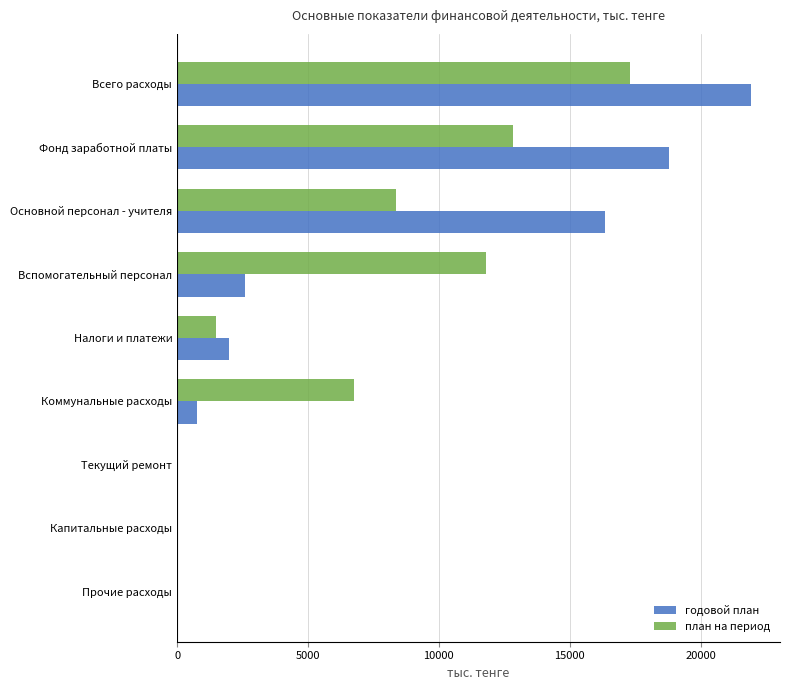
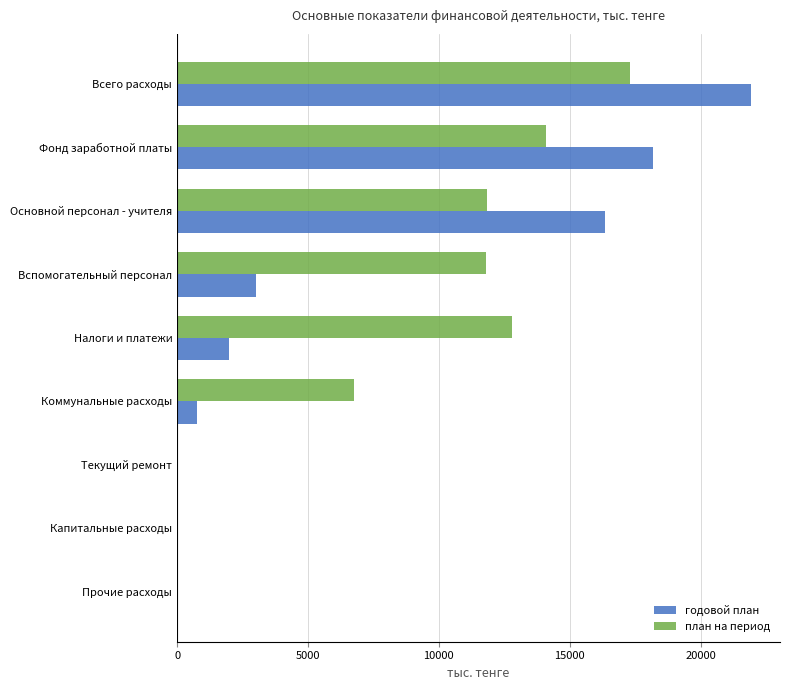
  {
    "годовой план": {
      "Всего расходы": 21900,
-     "Фонд заработной платы": 18800,
+     "Фонд заработной платы": 18200,
      "Основной персонал - учителя": 16300,
-     "Вспомогательный персонал": 2600,
+     "Вспомогательный персонал": 3000,
      "Налоги и платежи": 2000,
      "Коммунальные расходы": 800,
      "Текущий ремонт": 0,
      "Капитальные расходы": 0,
      "Прочие расходы": 0
    },
    "план на период": {
      "Всего расходы": 17300,
-     "Фонд заработной платы": 12800,
-     "Основной персонал - учителя": 8300,
+     "Фонд заработной платы": 14100,
+     "Основной персонал - учителя": 11800,
      "Вспомогательный персонал": 11800,
-     "Налоги и платежи": 1500,
+     "Налоги и платежи": 12800,
      "Коммунальные расходы": 6700,
      "Текущий ремонт": 0,
      "Капитальные расходы": 0,
      "Прочие расходы": 0
    }
  }
